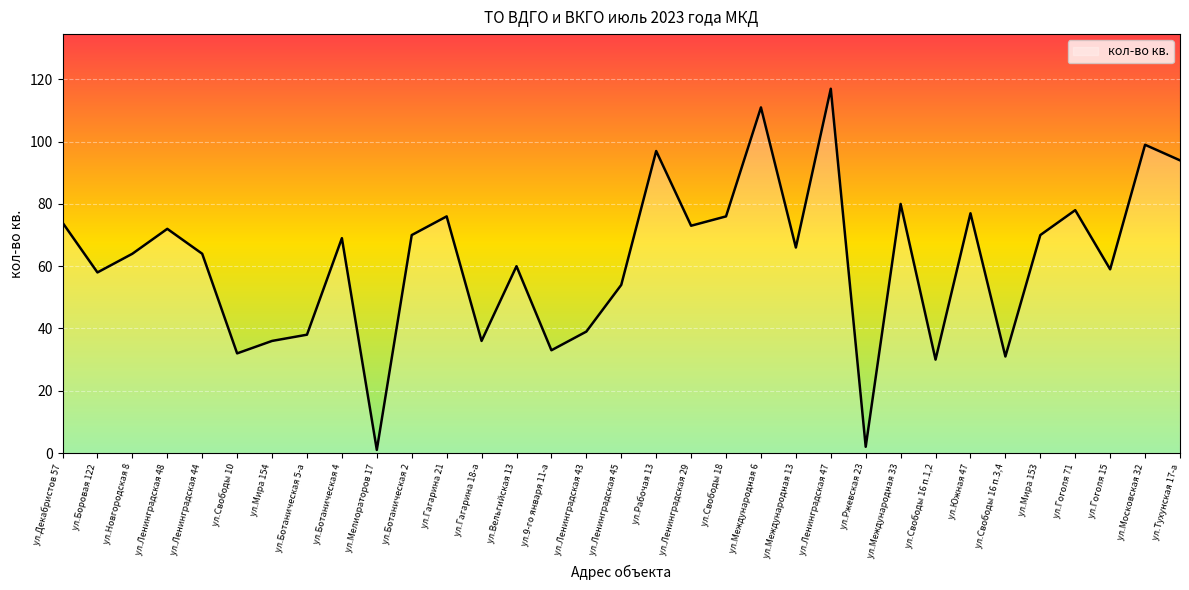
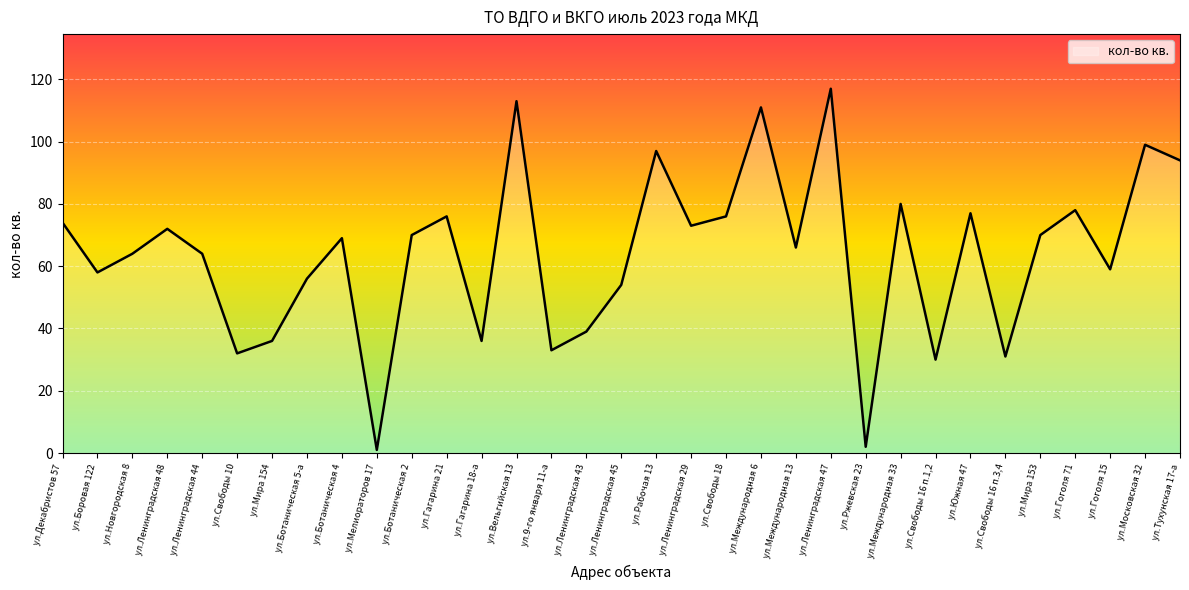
  {
    "ул.Декабристов 57": 74,
    "ул.Боровая 122": 58,
    "ул.Новгородская 8": 64,
    "ул.Ленинградская 48": 72,
    "ул.Ленинградская 44": 64,
    "ул.Свободы 10": 32,
    "ул.Мира 154": 36,
-   "ул.Ботаническая 5-а": 38,
+   "ул.Ботаническая 5-а": 56,
    "ул.Ботаническая 4": 69,
    "ул.Мелиораторов 17": 1,
    "ул.Ботаническая 2": 70,
    "ул.Гагарина 21": 76,
    "ул.Гагарина 18-а": 36,
-   "ул.Вельгийская 13": 60,
+   "ул.Вельгийская 13": 113,
    "ул.9-го января 11-а": 33,
    "ул.Ленинградская 43": 39,
    "ул.Ленинградская 45": 54,
    "ул.Рабочая 13": 97,
    "ул.Ленинградская 29": 73,
    "ул.Свободы 18": 76,
    "ул.Международная 6": 111,
    "ул.Международная 13": 66,
    "ул.Ленинградская 47": 117,
    "ул.Ржевская 23": 2,
    "ул.Международная 33": 80,
    "ул.Свободы 16 п.1,2": 30,
    "ул.Южная 47": 77,
    "ул.Свободы 16 п.3,4": 31,
    "ул.Мира 153": 70,
    "ул.Гоголя 71": 78,
    "ул.Гоголя 15": 59,
    "ул.Московская 32": 99,
    "ул.Тухунская 17-а": 94
  }
